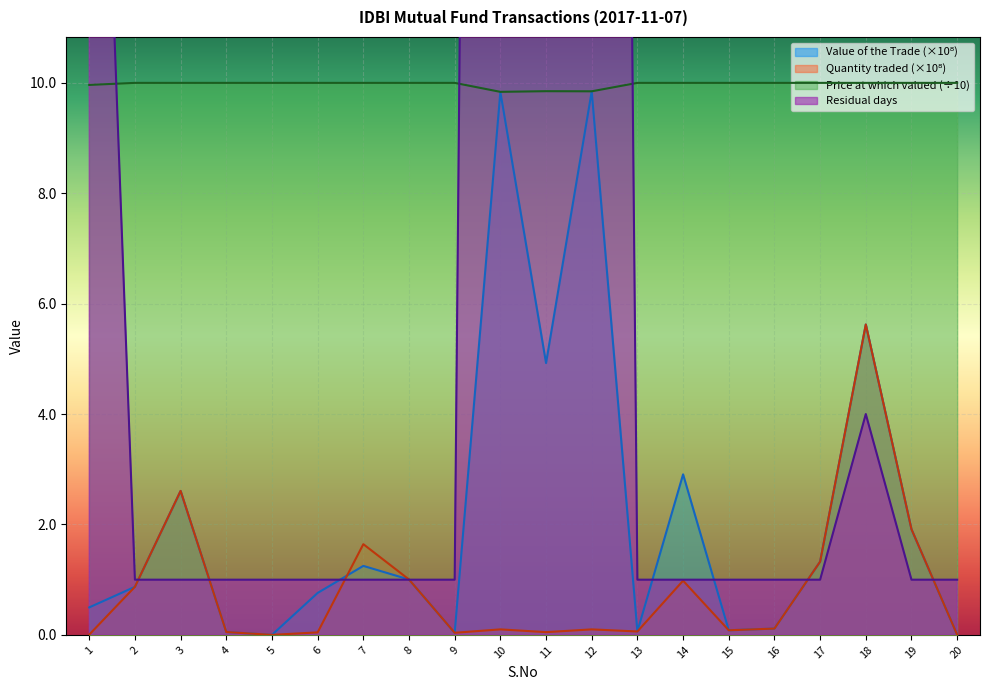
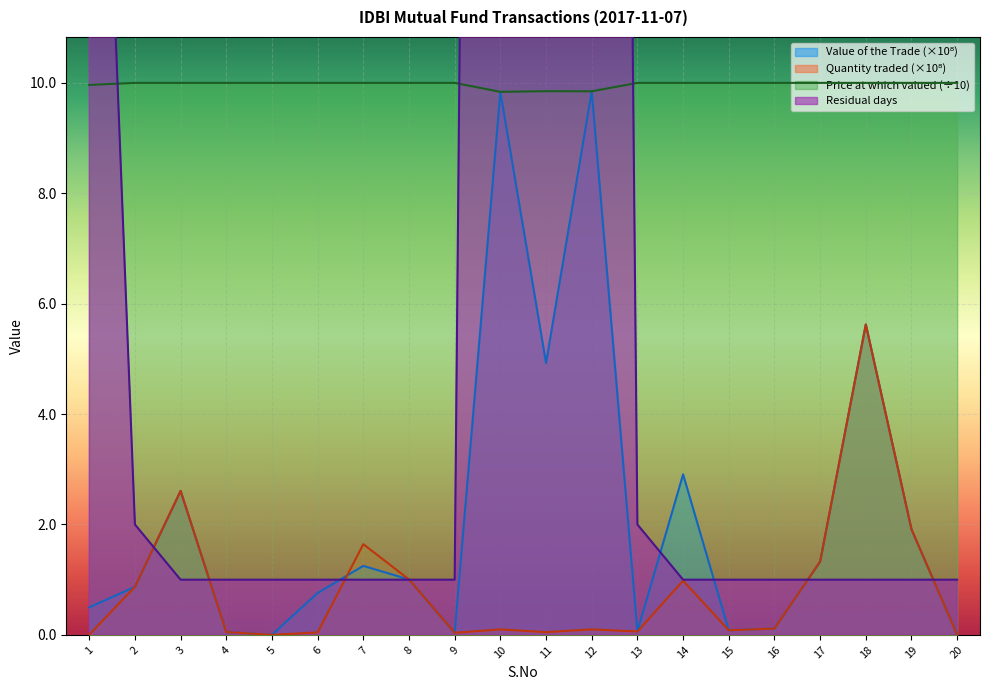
  {
    "Value of the Trade (×10⁸)": {
      "1": 0.5,
      "6": 0.8,
      "7": 1.2,
      "11": 4.9,
      "14": 2.9
    },
    "Quantity traded (×10⁸)": {
      "1": 0,
      "6": 0.0,
      "7": 1.6,
      "10": 0.1,
      "11": 0.1,
      "12": 0.1
    },
    "Price at which valued (÷10)": {
      "1": 10,
      "2": 10,
      "3": 10,
      "4": 10,
      "5": 10,
      "6": 10,
      "7": 10,
      "8": 10,
      "9": 10,
      "11": 9.8,
      "13": 10,
      "14": 10,
      "15": 10,
      "16": 10
    },
    "Residual days": {
-     "2": 1,
+     "2": 2,
      "3": 1,
      "4": 1,
      "5": 1,
      "6": 1,
      "7": 1,
      "9": 1,
-     "13": 1,
+     "13": 2,
      "15": 1,
      "16": 1,
      "17": 1,
-     "18": 4,
+     "18": 1,
      "19": 1,
      "20": 1
    }
  }
